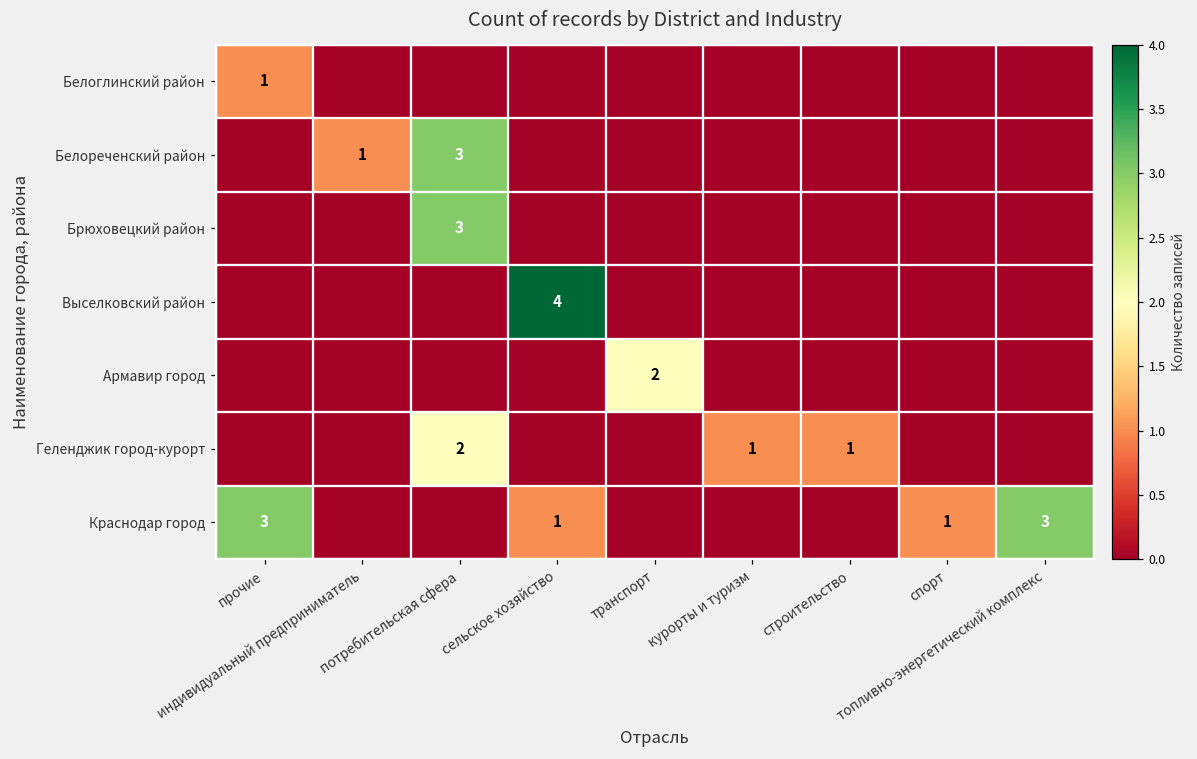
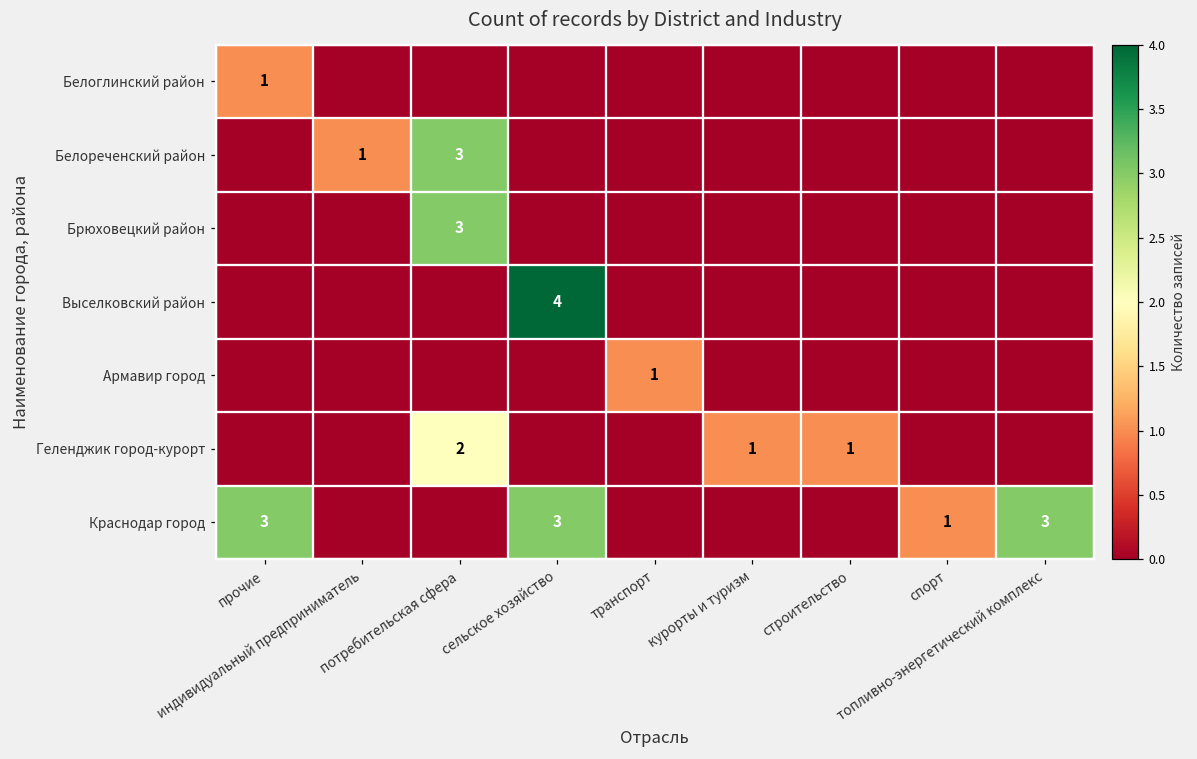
  {
    "Белоглинский район": {
      "прочие": 1
    },
    "Белореченский район": {
      "индивидуальный предприниматель": 1,
      "потребительская сфера": 3
    },
    "Брюховецкий район": {
      "потребительская сфера": 3
    },
    "Выселковский район": {
      "сельское хозяйство": 4
    },
    "Армавир город": {
-     "транспорт": 2
+     "транспорт": 1
    },
    "Геленджик город-курорт": {
      "потребительская сфера": 2,
      "курорты и туризм": 1,
      "строительство": 1
    },
    "Краснодар город": {
      "прочие": 3,
-     "сельское хозяйство": 1,
+     "сельское хозяйство": 3,
      "спорт": 1,
      "топливно-энергетический комплекс": 3
    }
  }
